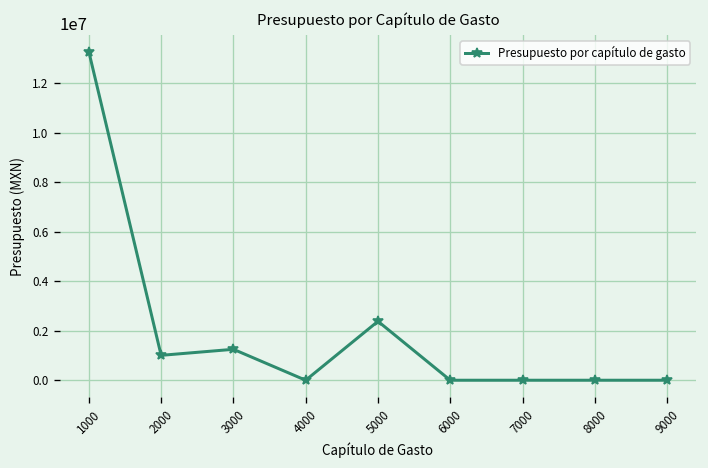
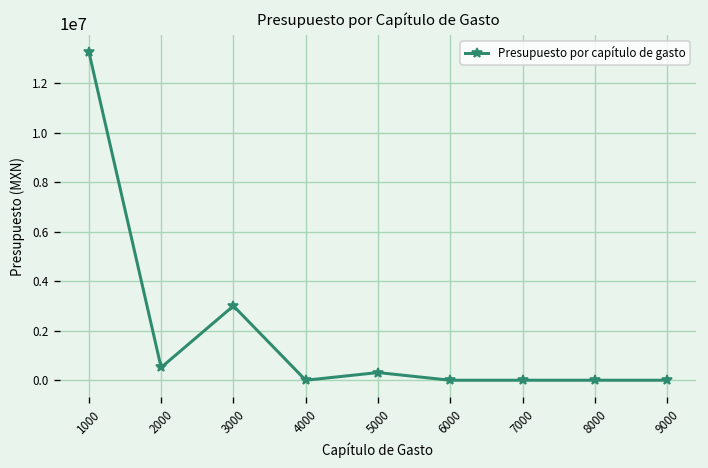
  {
    "1000": 13300000,
-   "2000": 1000000,
-   "3000": 1300000,
+   "2000": 500000,
+   "3000": 3000000,
    "4000": 0,
-   "5000": 2400000,
+   "5000": 300000,
    "6000": 0,
    "7000": 0,
    "8000": 0,
    "9000": 0
  }
